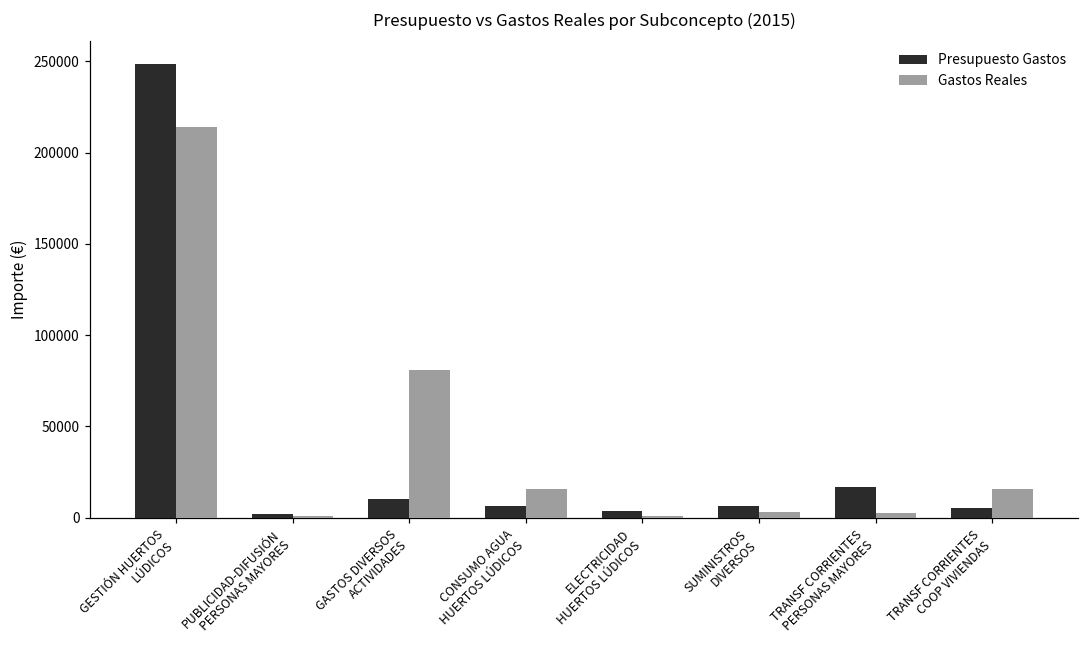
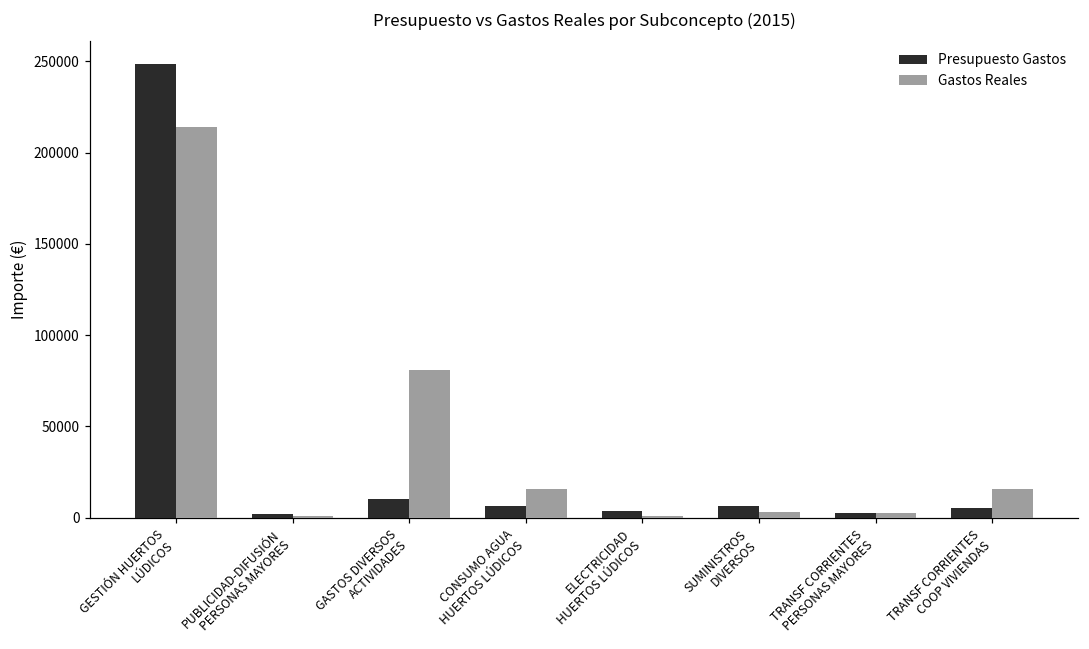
  {
    "Presupuesto Gastos": {
      "GESTIÓN HUERTOS LÚDICOS": 249000,
      "PUBLICIDAD-DIFUSIÓN PERSONAS MAYORES": 2000,
      "GASTOS DIVERSOS ACTIVIDADES": 10000,
      "CONSUMO AGUA HUERTOS LÚDICOS": 6000,
      "ELECTRICIDAD HUERTOS LÚDICOS": 4000,
      "SUMINISTROS DIVERSOS": 6000,
-     "TRANSF CORRIENTES PERSONAS MAYORES": 17000,
+     "TRANSF CORRIENTES PERSONAS MAYORES": 3000,
      "TRANSF CORRIENTES COOP VIVIENDAS": 5000
    },
    "Gastos Reales": {
      "GESTIÓN HUERTOS LÚDICOS": 214000,
      "GASTOS DIVERSOS ACTIVIDADES": 81000,
      "CONSUMO AGUA HUERTOS LÚDICOS": 15000,
      "SUMINISTROS DIVERSOS": 3000,
      "TRANSF CORRIENTES PERSONAS MAYORES": 3000,
      "TRANSF CORRIENTES COOP VIVIENDAS": 16000
    }
  }
